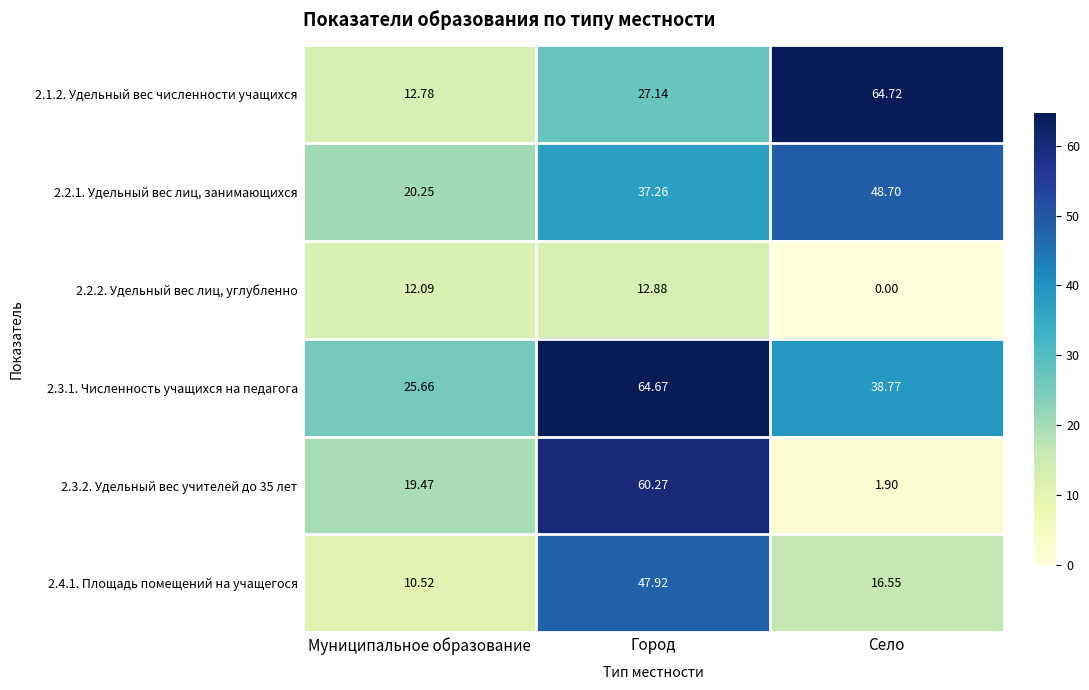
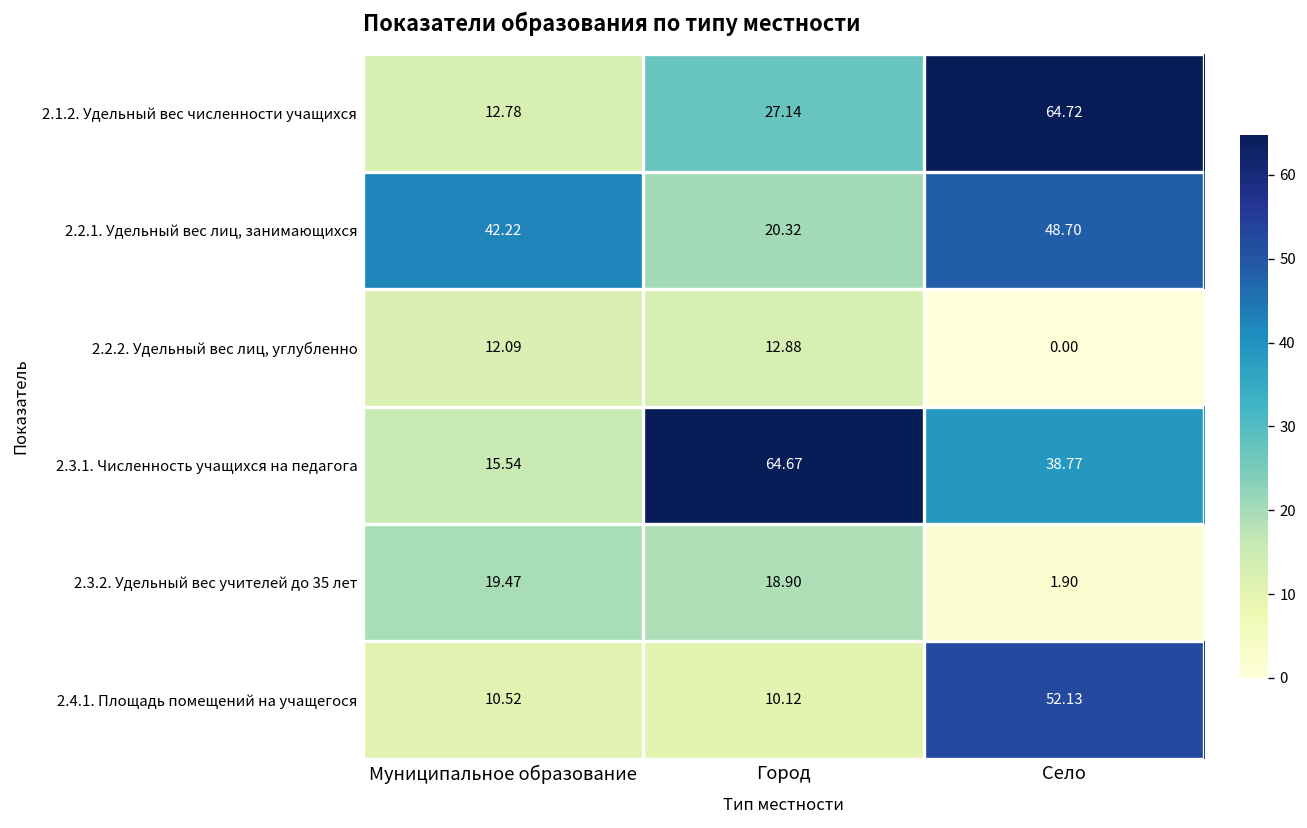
  {
    "2.1.2. Удельный вес численности учащихся": {
      "Муниципальное образование": 12.78,
      "Город": 27.14,
      "Село": 64.72
    },
    "2.2.1. Удельный вес лиц, занимающихся": {
-     "Муниципальное образование": 20.25,
-     "Город": 37.26,
+     "Муниципальное образование": 42.22,
+     "Город": 20.32,
      "Село": 48.70
    },
    "2.2.2. Удельный вес лиц, углубленно": {
      "Муниципальное образование": 12.09,
      "Город": 12.88,
      "Село": 0.00
    },
    "2.3.1. Численность учащихся на педагога": {
-     "Муниципальное образование": 25.66,
+     "Муниципальное образование": 15.54,
      "Город": 64.67,
      "Село": 38.77
    },
    "2.3.2. Удельный вес учителей до 35 лет": {
      "Муниципальное образование": 19.47,
-     "Город": 60.27,
+     "Город": 18.90,
      "Село": 1.90
    },
    "2.4.1. Площадь помещений на учащегося": {
      "Муниципальное образование": 10.52,
-     "Город": 47.92,
-     "Село": 16.55
+     "Город": 10.12,
+     "Село": 52.13
    }
  }
